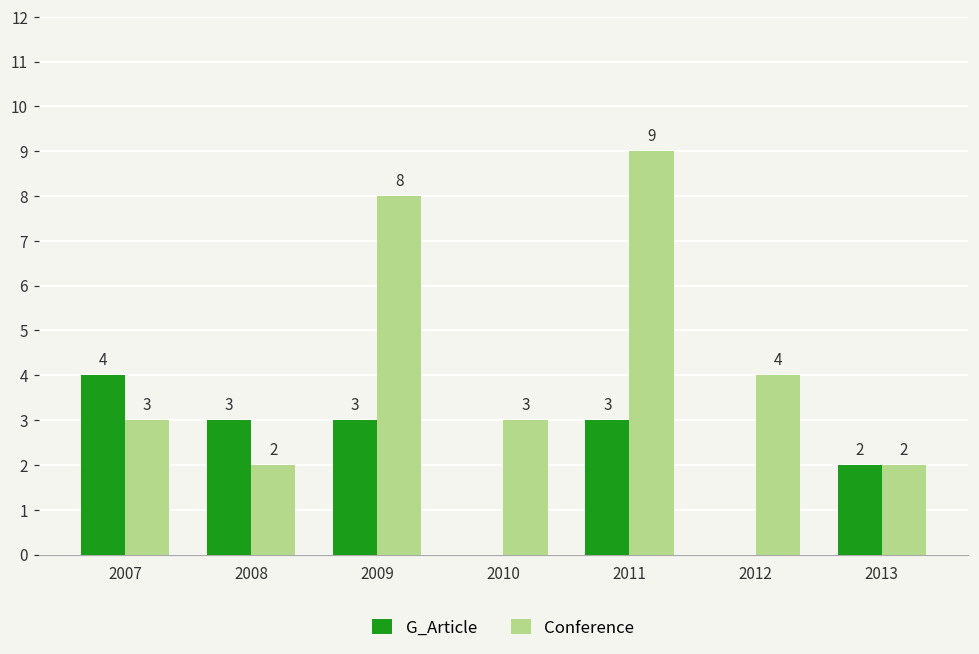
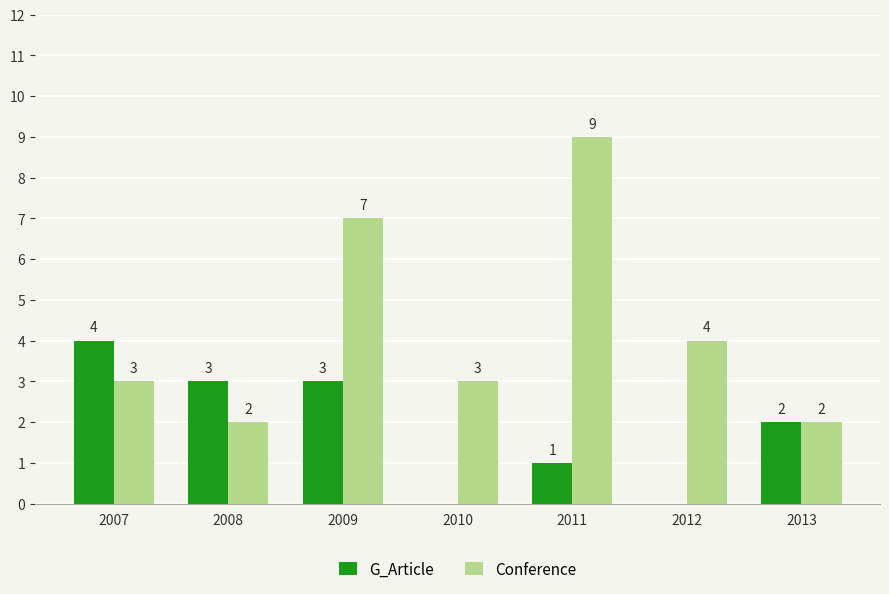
  {
    "G_Article": {
      "2007": 4,
      "2008": 3,
      "2009": 3,
-     "2011": 3,
+     "2011": 1,
      "2013": 2
    },
    "Conference": {
      "2007": 3,
      "2008": 2,
-     "2009": 8,
+     "2009": 7,
      "2010": 3,
      "2011": 9,
      "2012": 4,
      "2013": 2
    }
  }
